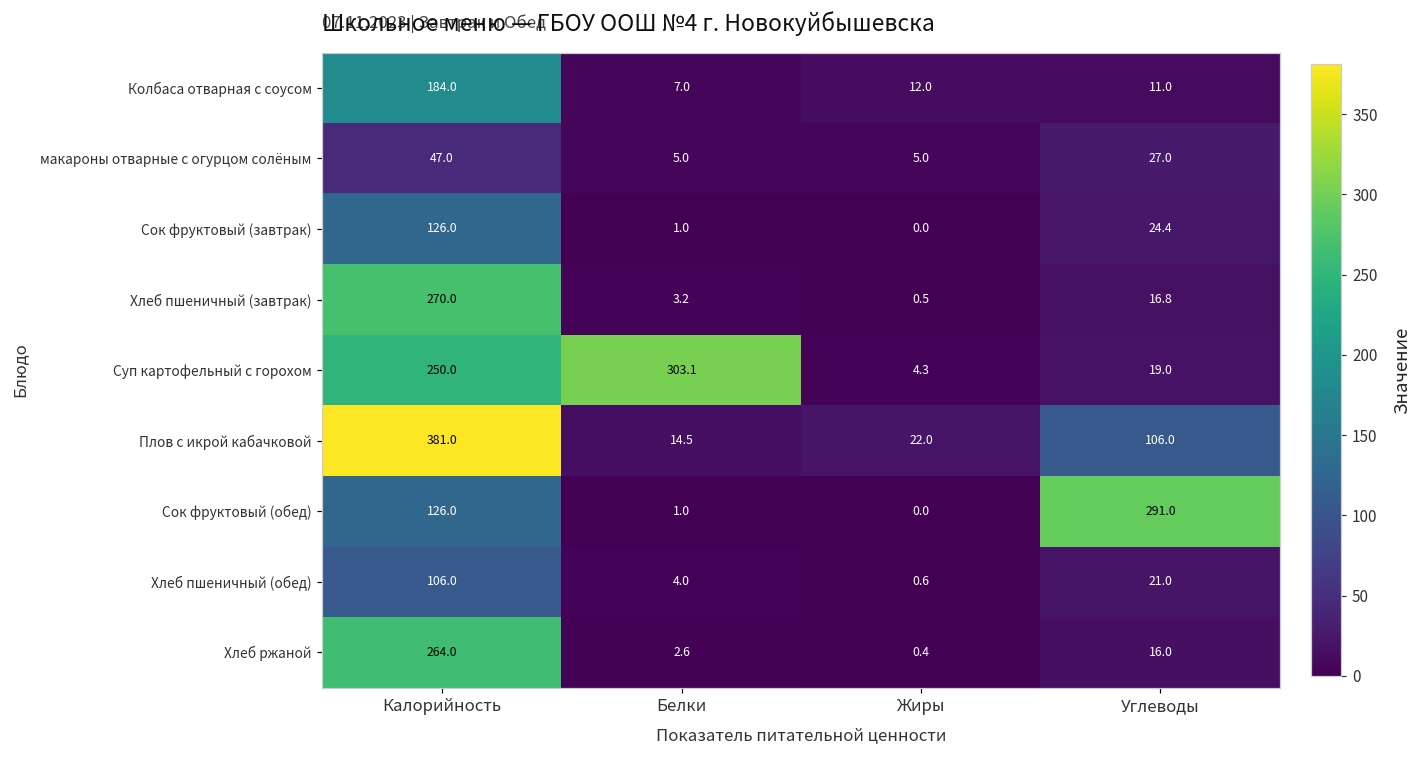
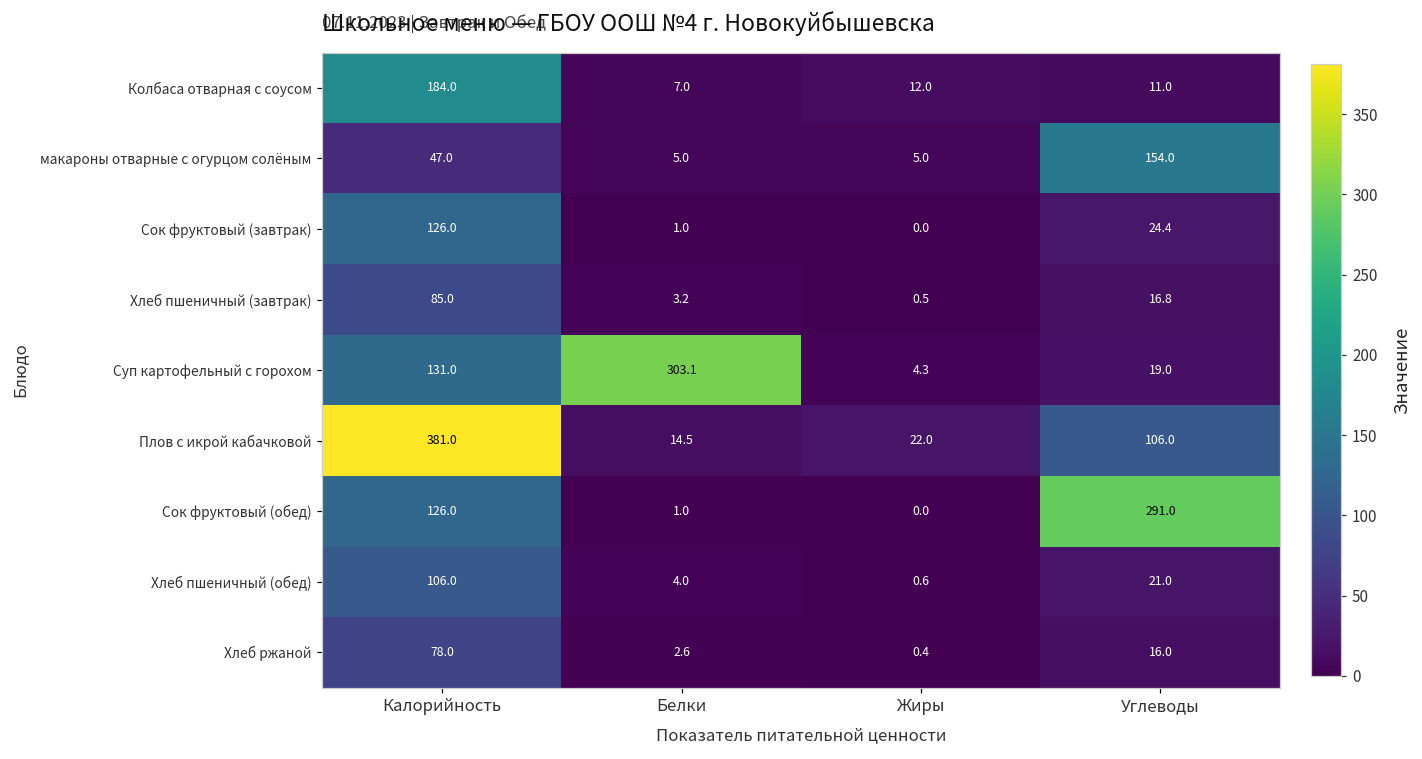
  {
    "Колбаса отварная с соусом": {
      "Калорийность": 184.0,
      "Белки": 7.0,
      "Жиры": 12.0,
      "Углеводы": 11.0
    },
    "макароны отварные с огурцом солёным": {
      "Калорийность": 47.0,
      "Белки": 5.0,
      "Жиры": 5.0,
-     "Углеводы": 27.0
+     "Углеводы": 154.0
    },
    "Сок фруктовый (завтрак)": {
      "Калорийность": 126.0,
      "Белки": 1.0,
      "Жиры": 0.0,
      "Углеводы": 24.4
    },
    "Хлеб пшеничный (завтрак)": {
-     "Калорийность": 270.0,
+     "Калорийность": 85.0,
      "Белки": 3.2,
      "Жиры": 0.5,
      "Углеводы": 16.8
    },
    "Суп картофельный с горохом": {
-     "Калорийность": 250.0,
+     "Калорийность": 131.0,
      "Белки": 303.1,
      "Жиры": 4.3,
      "Углеводы": 19.0
    },
    "Плов с икрой кабачковой": {
      "Калорийность": 381.0,
      "Белки": 14.5,
      "Жиры": 22.0,
      "Углеводы": 106.0
    },
    "Сок фруктовый (обед)": {
      "Калорийность": 126.0,
      "Белки": 1.0,
      "Жиры": 0.0,
      "Углеводы": 291.0
    },
    "Хлеб пшеничный (обед)": {
      "Калорийность": 106.0,
      "Белки": 4.0,
      "Жиры": 0.6,
      "Углеводы": 21.0
    },
    "Хлеб ржаной": {
-     "Калорийность": 264.0,
+     "Калорийность": 78.0,
      "Белки": 2.6,
      "Жиры": 0.4,
      "Углеводы": 16.0
    }
  }
